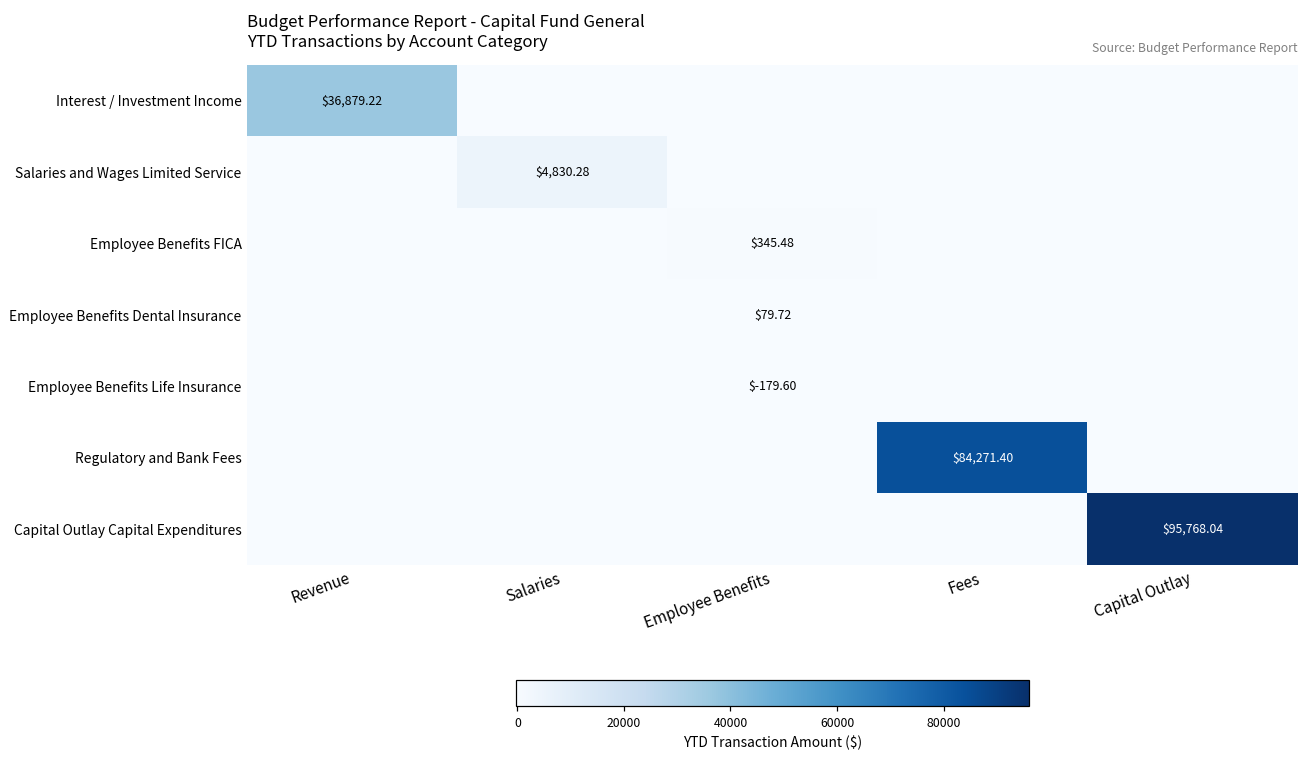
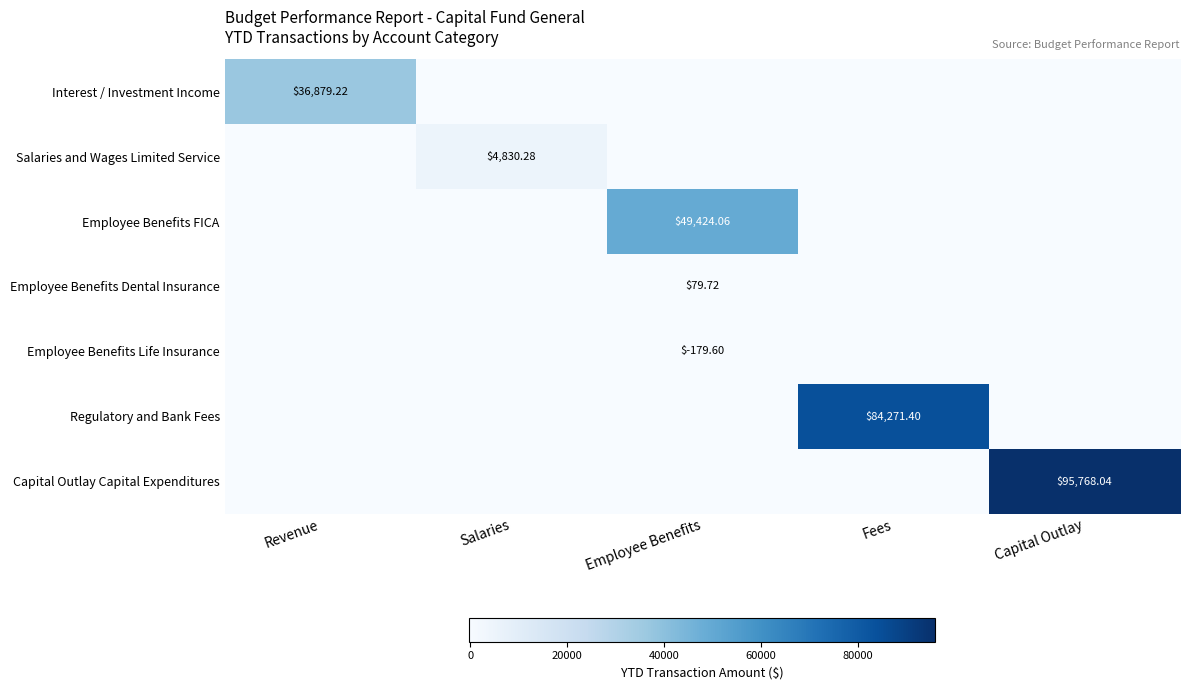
  {
    "Interest / Investment Income": {
      "Revenue": "$36,879.22"
    },
    "Salaries and Wages Limited Service": {
      "Salaries": "$4,830.28"
    },
    "Employee Benefits FICA": {
-     "Employee Benefits": "$345.48"
+     "Employee Benefits": "$49,424.06"
    },
    "Employee Benefits Dental Insurance": {
      "Employee Benefits": "$79.72"
    },
    "Employee Benefits Life Insurance": {
      "Employee Benefits": "$-179.60"
    },
    "Regulatory and Bank Fees": {
      "Fees": "$84,271.40"
    },
    "Capital Outlay Capital Expenditures": {
      "Capital Outlay": "$95,768.04"
    }
  }
